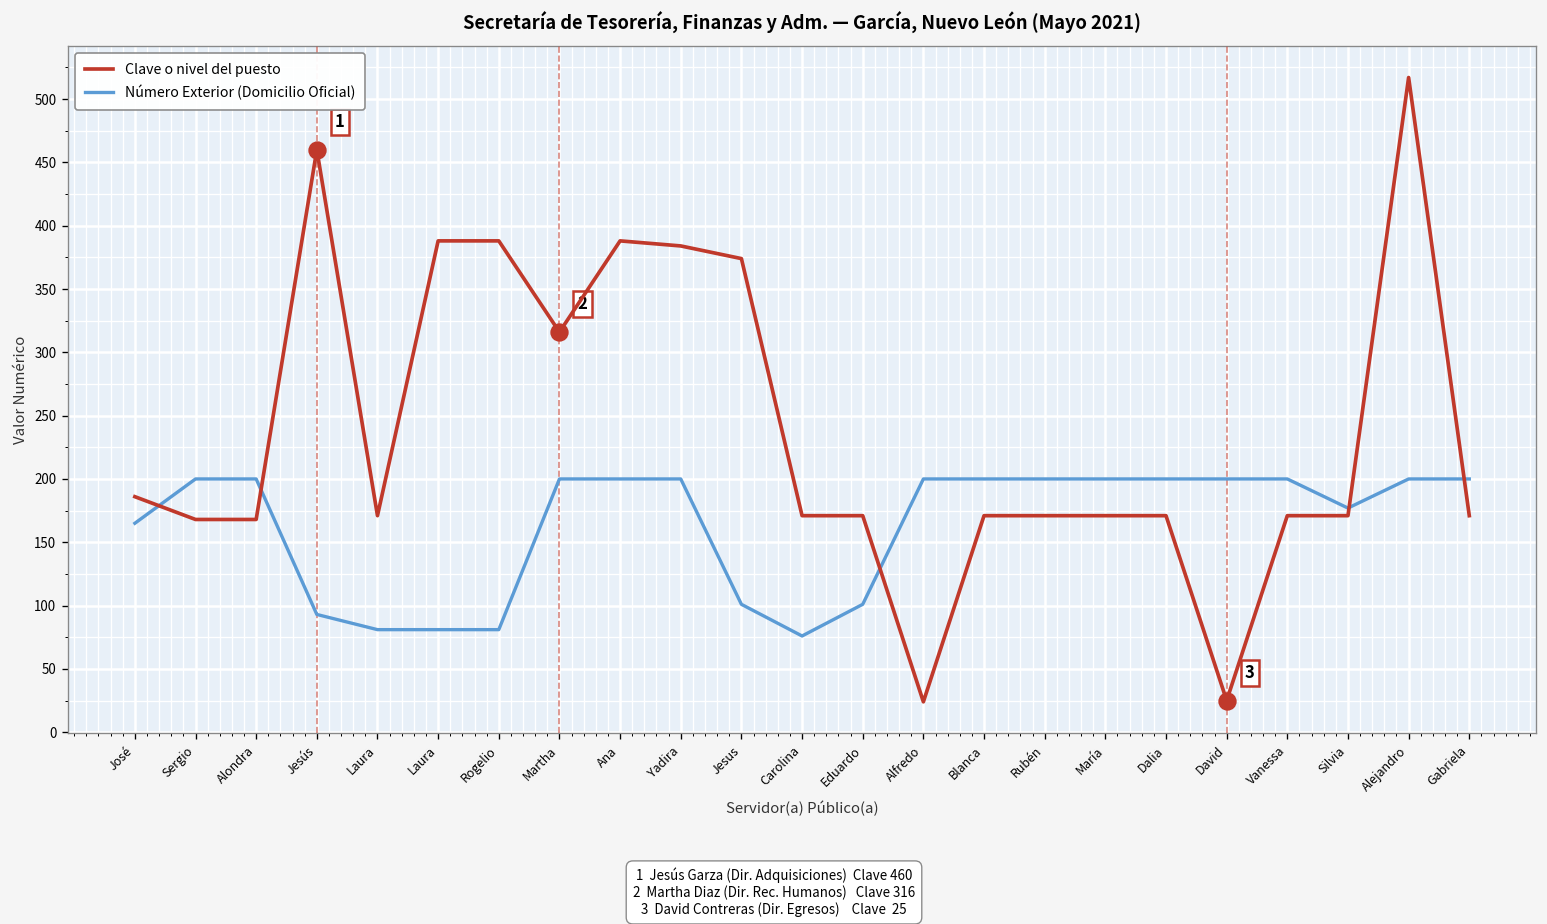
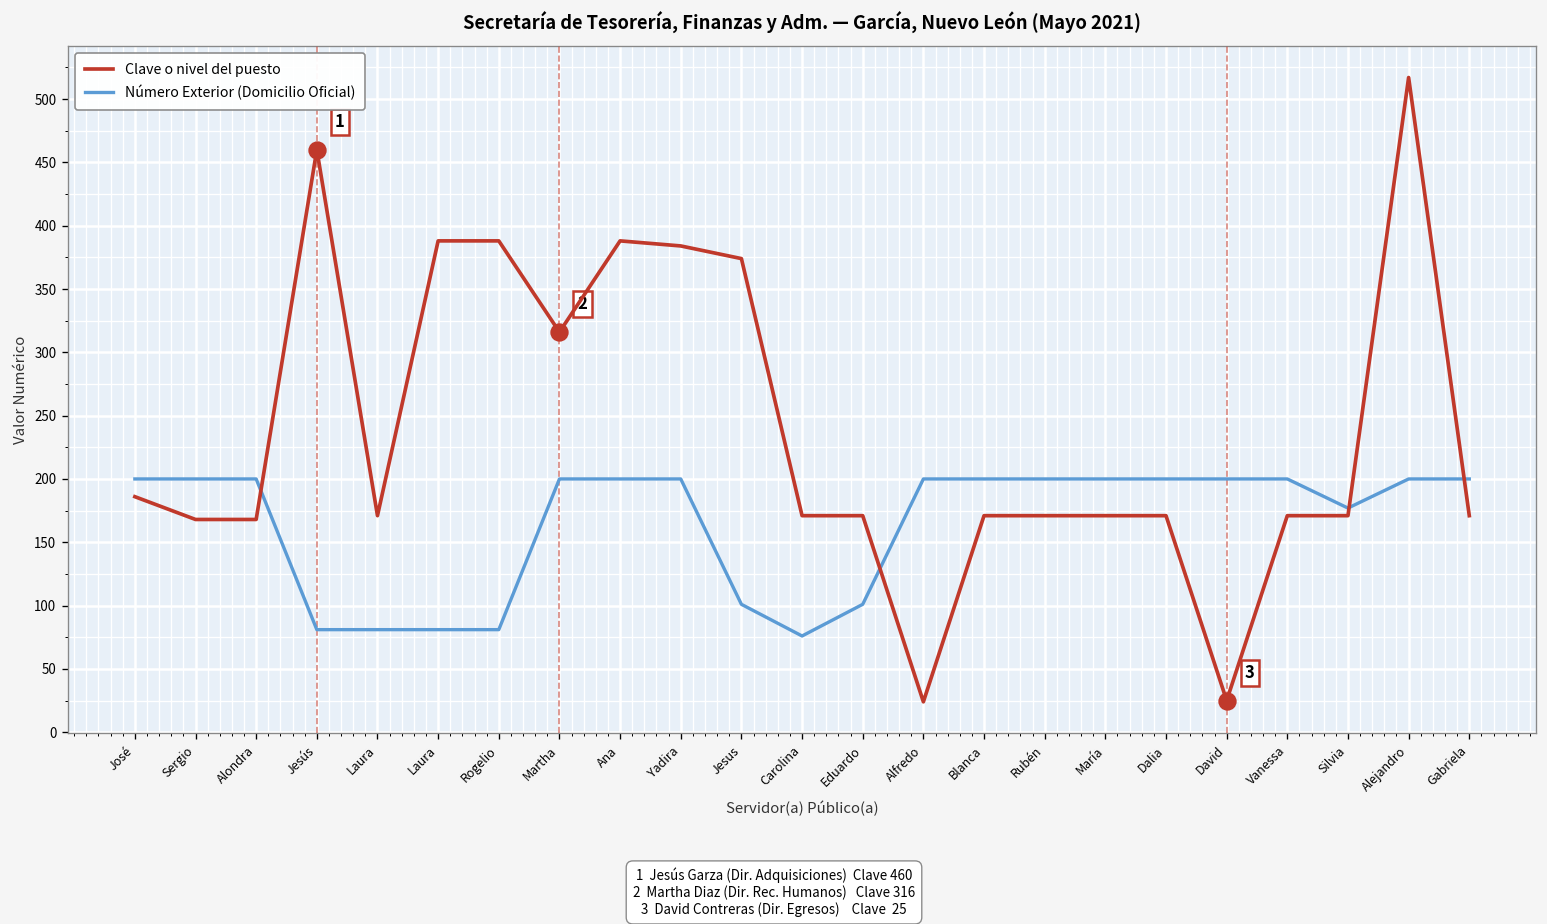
  {
    "Número Exterior (Domicilio Oficial)": {
-     "José": 165,
+     "José": 200,
      "Sergio": 200,
      "Alondra": 200,
-     "Jesús": 93,
+     "Jesús": 81,
      "Rogelio": 81,
      "Martha": 200,
      "Ana": 200,
      "Yadira": 200,
      "Jesus": 101,
      "Carolina": 76,
      "Eduardo": 101,
      "Alfredo": 200,
      "Blanca": 200,
      "Rubén": 200,
      "María": 200,
      "Dalia": 200,
      "David": 200,
      "Vanessa": 200,
      "Silvia": 177,
      "Alejandro": 200,
      "Gabriela": 200
    }
  }
